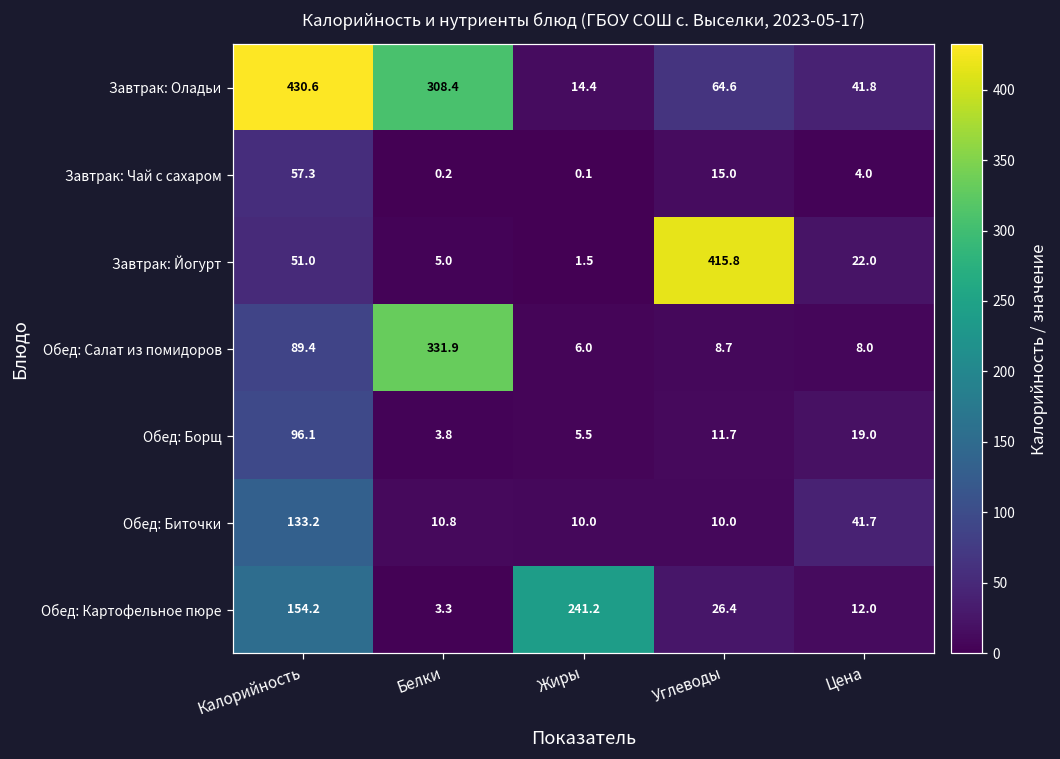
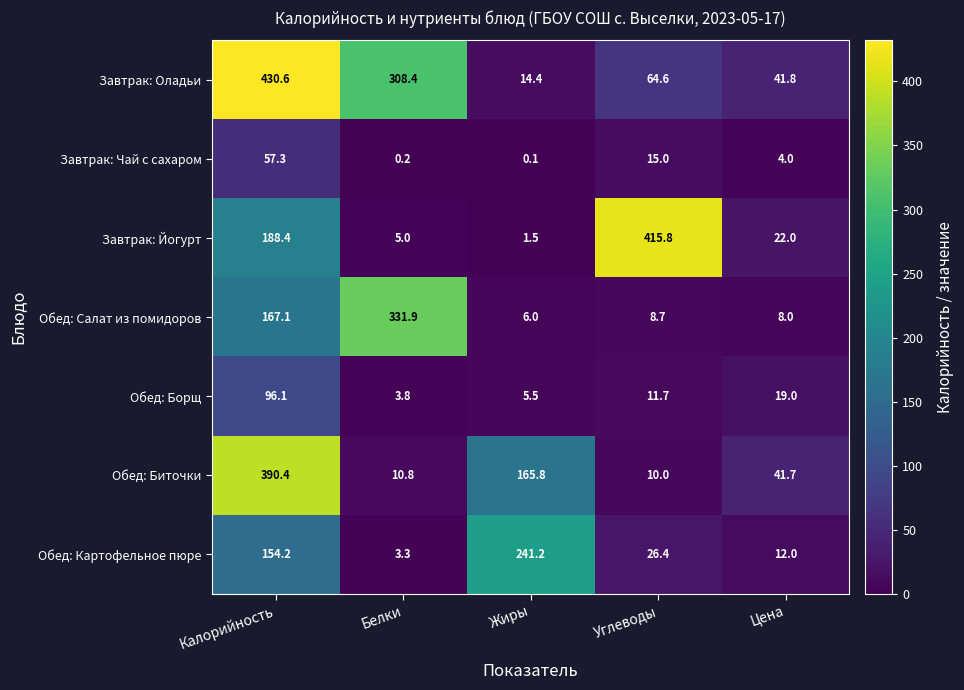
  {
    "Завтрак: Оладьи": {
      "Калорийность": 430.6,
      "Белки": 308.4,
      "Жиры": 14.4,
      "Углеводы": 64.6,
      "Цена": 41.8
    },
    "Завтрак: Чай с сахаром": {
      "Калорийность": 57.3,
      "Белки": 0.2,
      "Жиры": 0.1,
      "Углеводы": 15.0,
      "Цена": 4.0
    },
    "Завтрак: Йогурт": {
-     "Калорийность": 51.0,
+     "Калорийность": 188.4,
      "Белки": 5.0,
      "Жиры": 1.5,
      "Углеводы": 415.8,
      "Цена": 22.0
    },
    "Обед: Салат из помидоров": {
-     "Калорийность": 89.4,
+     "Калорийность": 167.1,
      "Белки": 331.9,
      "Жиры": 6.0,
      "Углеводы": 8.7,
      "Цена": 8.0
    },
    "Обед: Борщ": {
      "Калорийность": 96.1,
      "Белки": 3.8,
      "Жиры": 5.5,
      "Углеводы": 11.7,
      "Цена": 19.0
    },
    "Обед: Биточки": {
-     "Калорийность": 133.2,
+     "Калорийность": 390.4,
      "Белки": 10.8,
-     "Жиры": 10.0,
+     "Жиры": 165.8,
      "Углеводы": 10.0,
      "Цена": 41.7
    },
    "Обед: Картофельное пюре": {
      "Калорийность": 154.2,
      "Белки": 3.3,
      "Жиры": 241.2,
      "Углеводы": 26.4,
      "Цена": 12.0
    }
  }
